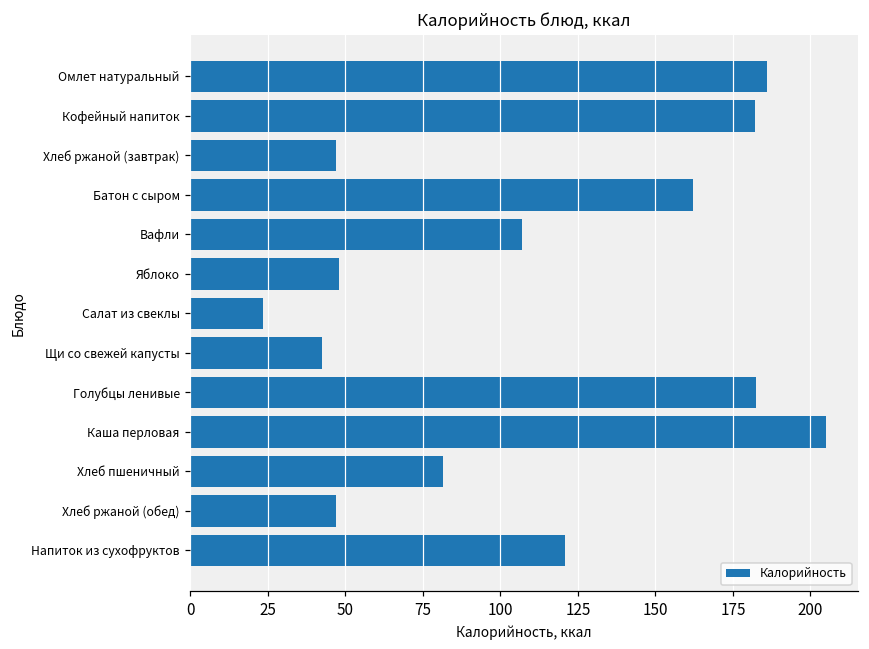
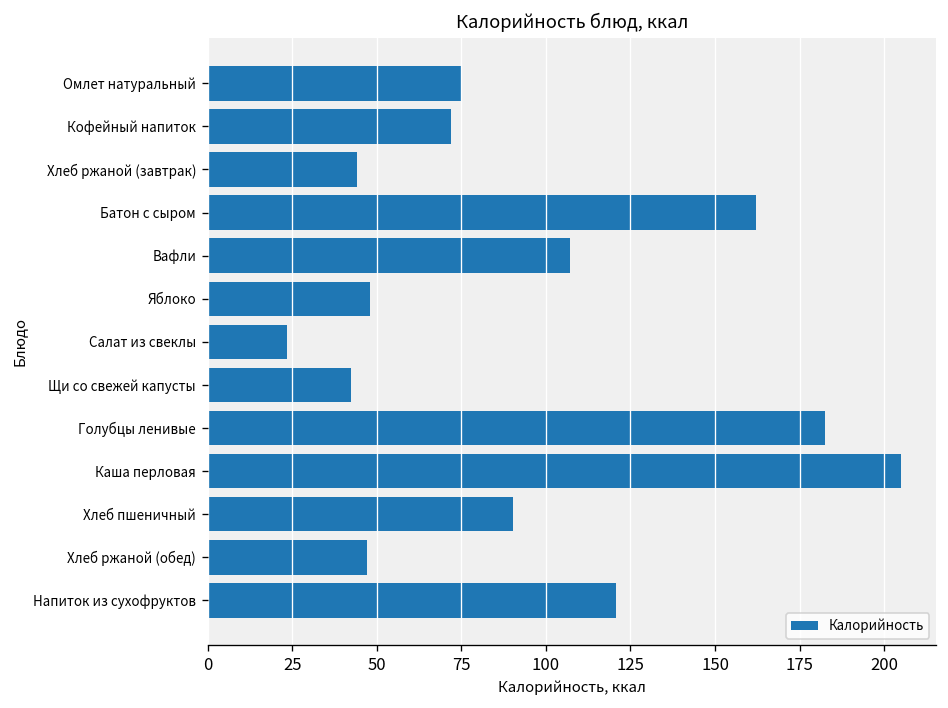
  {
-   "Омлет натуральный": 186,
-   "Кофейный напиток": 182,
-   "Хлеб ржаной (завтрак)": 47,
+   "Омлет натуральный": 75,
+   "Кофейный напиток": 72,
+   "Хлеб ржаной (завтрак)": 44,
    "Батон с сыром": 162,
    "Вафли": 107,
    "Яблоко": 48,
    "Салат из свеклы": 23,
    "Щи со свежей капусты": 42,
    "Голубцы ленивые": 183,
    "Каша перловая": 205,
-   "Хлеб пшеничный": 81,
+   "Хлеб пшеничный": 90,
    "Хлеб ржаной (обед)": 47,
    "Напиток из сухофруктов": 121
  }
